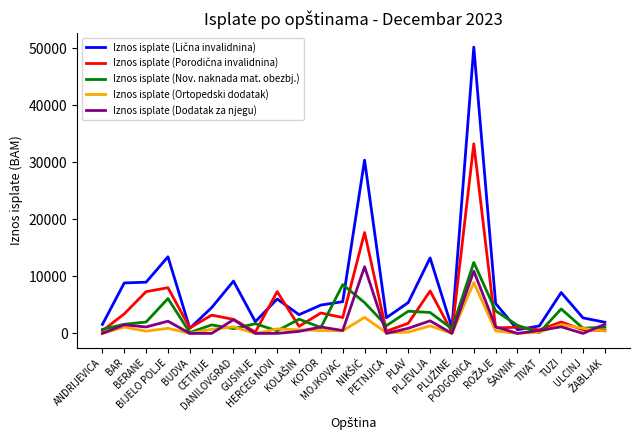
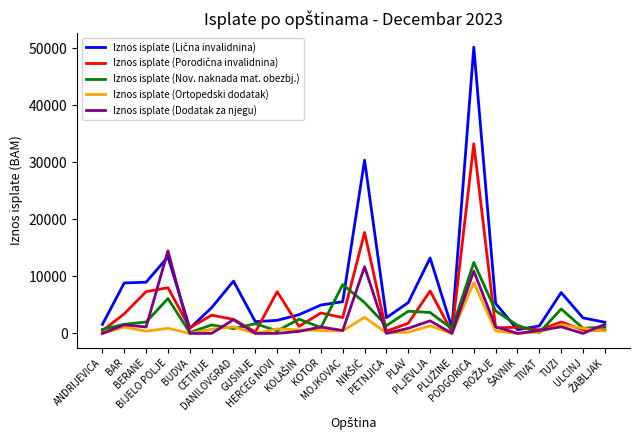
  {
    "Iznos isplate (Lična invalidnina)": {
      "ANDRIJEVICA": 2000,
      "BAR": 9000,
      "BERANE": 9000,
      "BIJELO POLJE": 13000,
      "CETINJE": 5000,
      "DANILOVGRAD": 9000,
-     "HERCEG NOVI": 6000,
+     "HERCEG NOVI": 2000,
      "KOLAŠIN": 3000,
      "KOTOR": 5000,
      "MOJKOVAC": 6000,
      "NIKŠIĆ": 30000,
      "PETNJICA": 3000,
      "PLAV": 5000,
      "PLJEVLJA": 13000,
      "PODGORICA": 50000,
      "ROŽAJE": 5000,
      "TIVAT": 1000,
      "TUZI": 7000,
      "ULCINJ": 3000
    },
    "Iznos isplate (Porodična invalidnina)": {
      "BAR": 3000,
      "BERANE": 7000,
      "BIJELO POLJE": 8000,
      "CETINJE": 3000,
      "HERCEG NOVI": 7000,
      "KOLAŠIN": 1000,
      "KOTOR": 4000,
      "MOJKOVAC": 3000,
      "NIKŠIĆ": 18000,
      "PLAV": 2000,
      "PLJEVLJA": 7000,
      "PODGORICA": 33000,
      "TUZI": 2000
    },
    "Iznos isplate (Nov. naknada mat. obezbj.)": {
      "BERANE": 2000,
      "BIJELO POLJE": 6000,
      "CETINJE": 1000,
      "KOLAŠIN": 2000,
      "MOJKOVAC": 9000,
      "NIKŠIĆ": 5000,
      "PETNJICA": 1000,
      "PLAV": 4000,
      "PLJEVLJA": 4000,
      "PODGORICA": 12000,
      "ROŽAJE": 4000,
      "TUZI": 4000,
      "ŽABLJAK": 1000
    },
    "Iznos isplate (Ortopedski dodatak)": {
      "BERANE": 0,
      "BIJELO POLJE": 1000,
      "CETINJE": 1000,
      "KOTOR": 1000,
      "NIKŠIĆ": 3000,
      "PLAV": 0,
      "PLJEVLJA": 1000,
      "PODGORICA": 9000,
      "ROŽAJE": 0
    },
    "Iznos isplate (Dodatak za njegu)": {
      "BERANE": 1000,
-     "BIJELO POLJE": 2000,
+     "BIJELO POLJE": 14000,
      "CETINJE": 0,
      "NIKŠIĆ": 12000,
      "PLAV": 1000,
      "PLJEVLJA": 2000,
      "PODGORICA": 11000,
      "ULCINJ": 0
    }
  }
